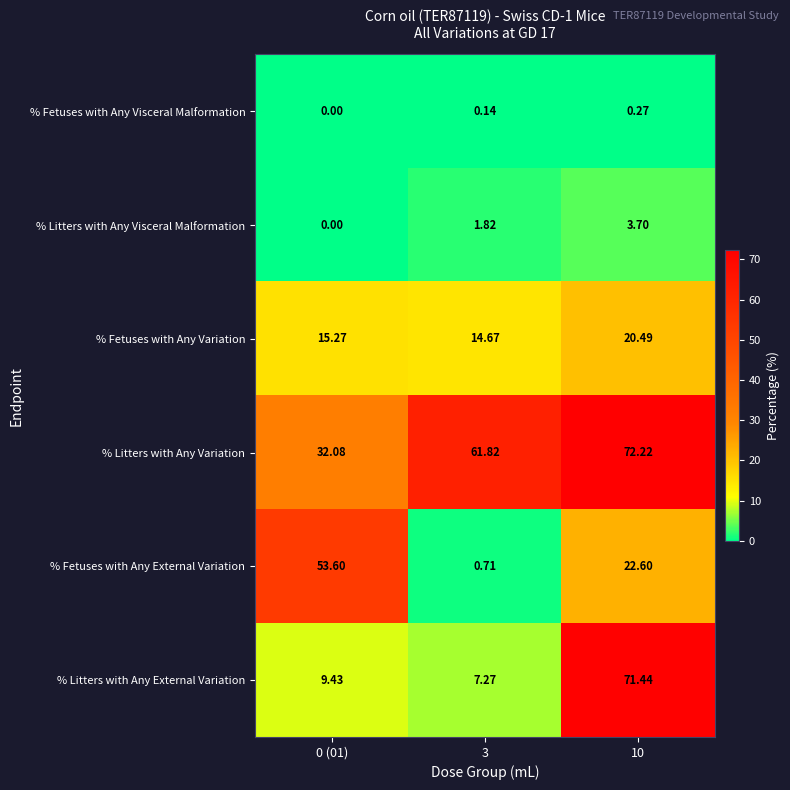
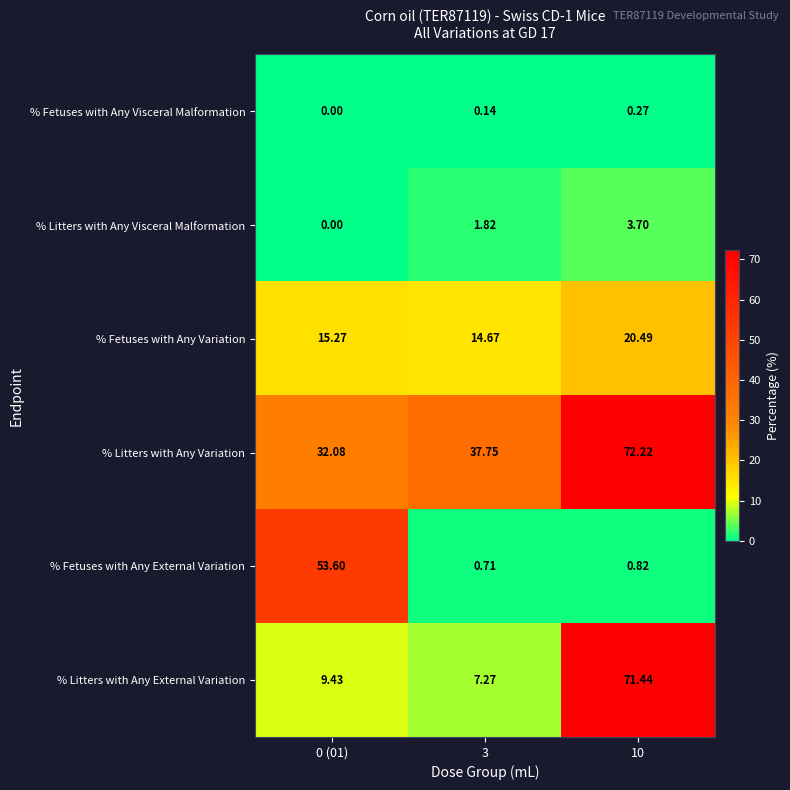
  {
    "% Fetuses with Any Visceral Malformation": {
      "0 (01)": 0.00,
      "3": 0.14,
      "10": 0.27
    },
    "% Litters with Any Visceral Malformation": {
      "0 (01)": 0.00,
      "3": 1.82,
      "10": 3.70
    },
    "% Fetuses with Any Variation": {
      "0 (01)": 15.27,
      "3": 14.67,
      "10": 20.49
    },
    "% Litters with Any Variation": {
      "0 (01)": 32.08,
-     "3": 61.82,
+     "3": 37.75,
      "10": 72.22
    },
    "% Fetuses with Any External Variation": {
      "0 (01)": 53.60,
      "3": 0.71,
-     "10": 22.60
+     "10": 0.82
    },
    "% Litters with Any External Variation": {
      "0 (01)": 9.43,
      "3": 7.27,
      "10": 71.44
    }
  }
